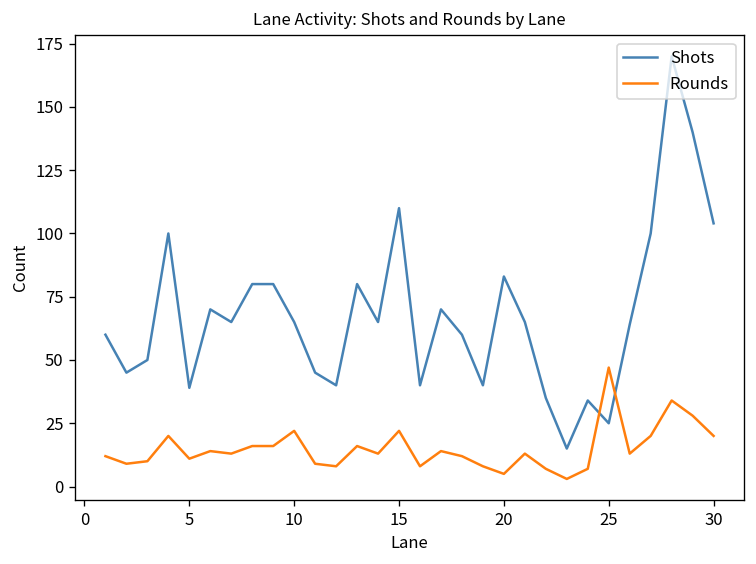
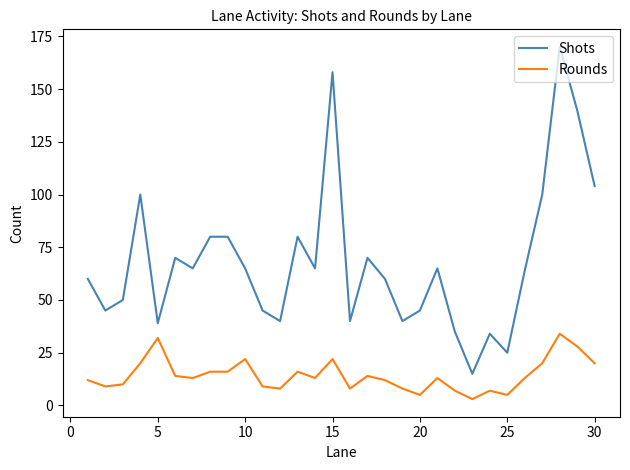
  {
    "Shots": {
      "5": 39,
      "10": 65,
-     "15": 110,
-     "20": 83,
+     "15": 158,
+     "20": 45,
      "25": 25,
      "30": 104
    },
    "Rounds": {
-     "5": 11,
+     "5": 32,
      "10": 22,
      "15": 22,
      "20": 5,
-     "25": 47,
+     "25": 5,
      "30": 20
    }
  }
